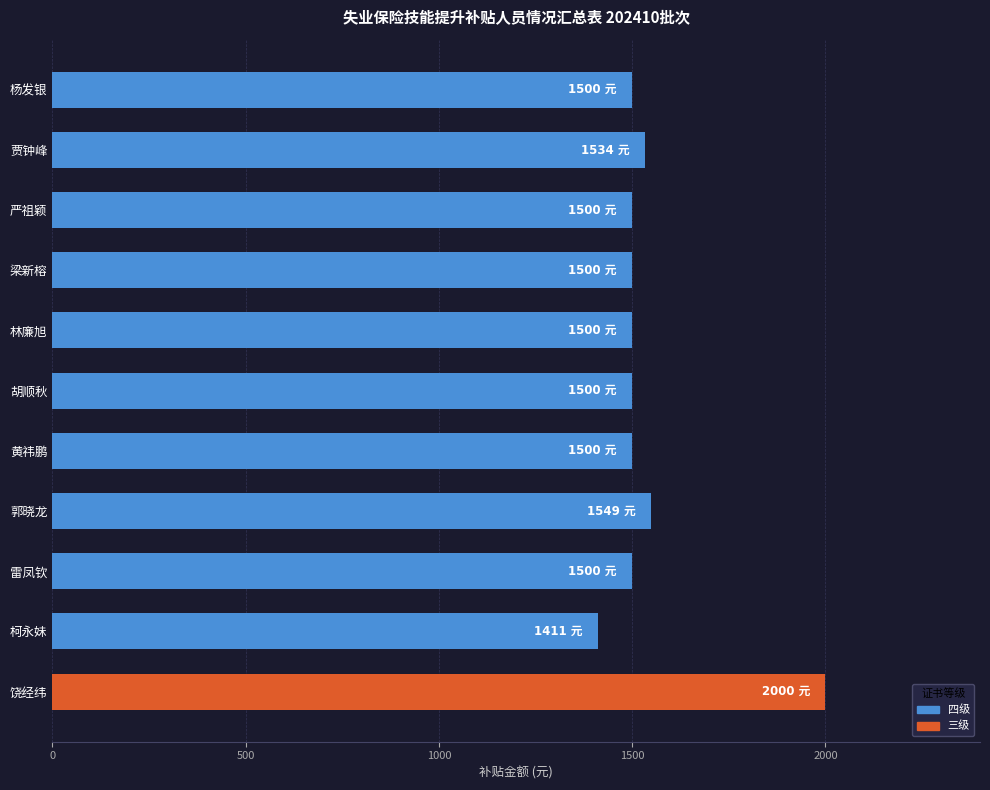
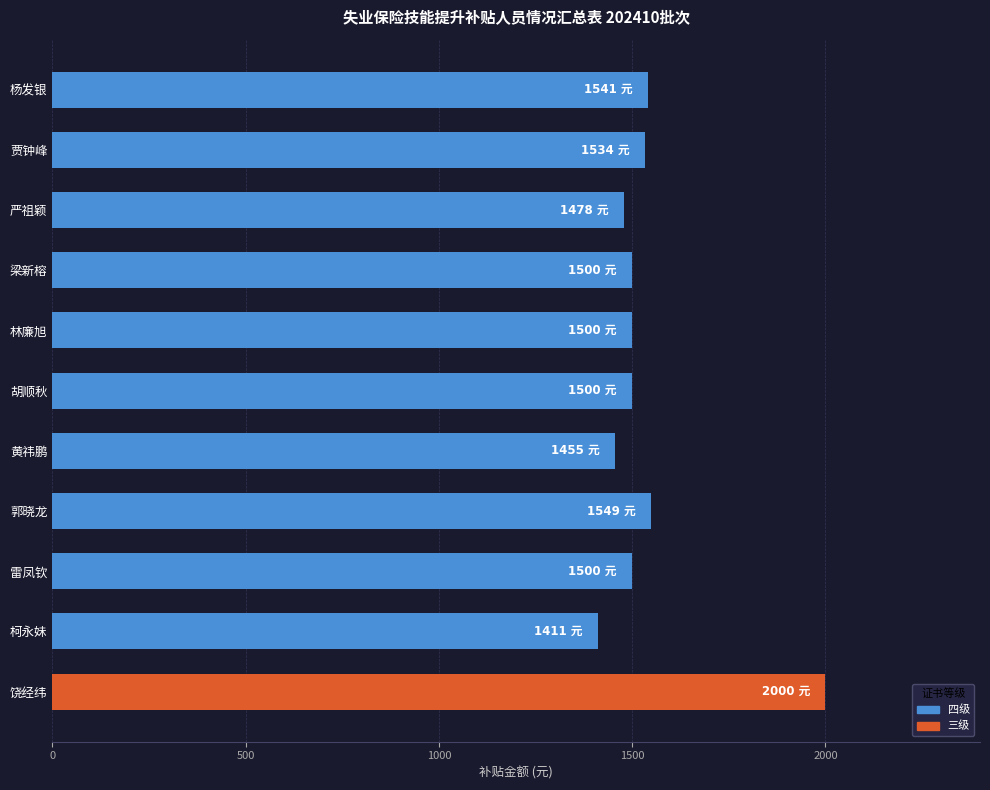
  {
-   "杨发银": 1500,
+   "杨发银": 1541,
    "贾钟峰": 1534,
-   "严祖颖": 1500,
+   "严祖颖": 1478,
    "梁新榕": 1500,
    "林廉旭": 1500,
    "胡顺秋": 1500,
-   "黄祎鹏": 1500,
+   "黄祎鹏": 1455,
    "郭晓龙": 1549,
    "雷凤钦": 1500,
    "柯永妹": 1411,
    "饶经纬": 2000
  }
